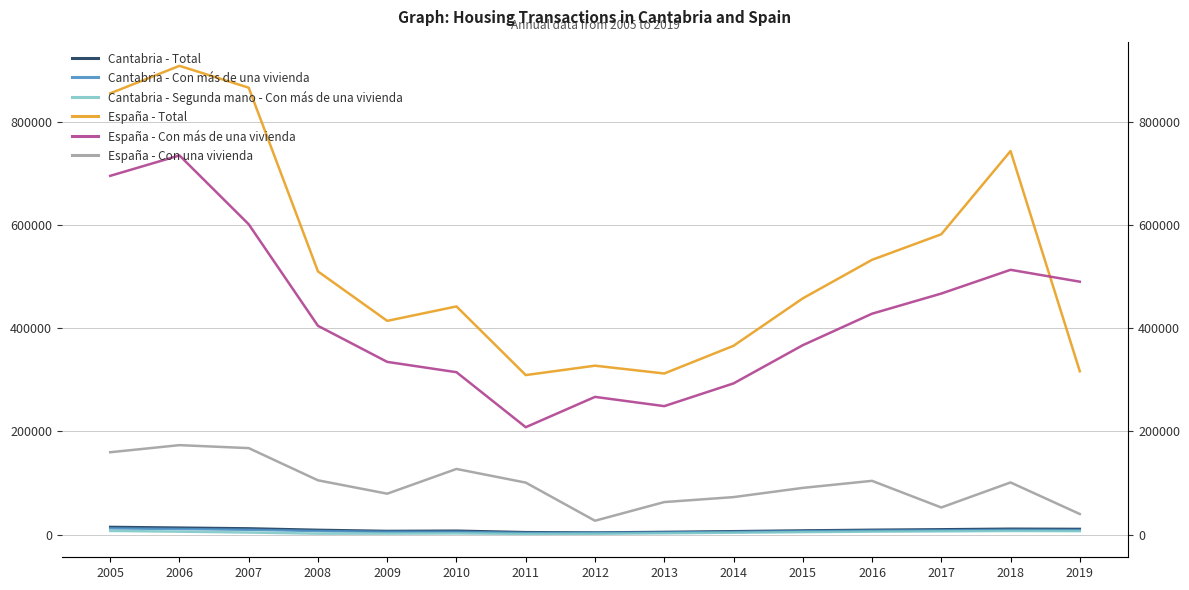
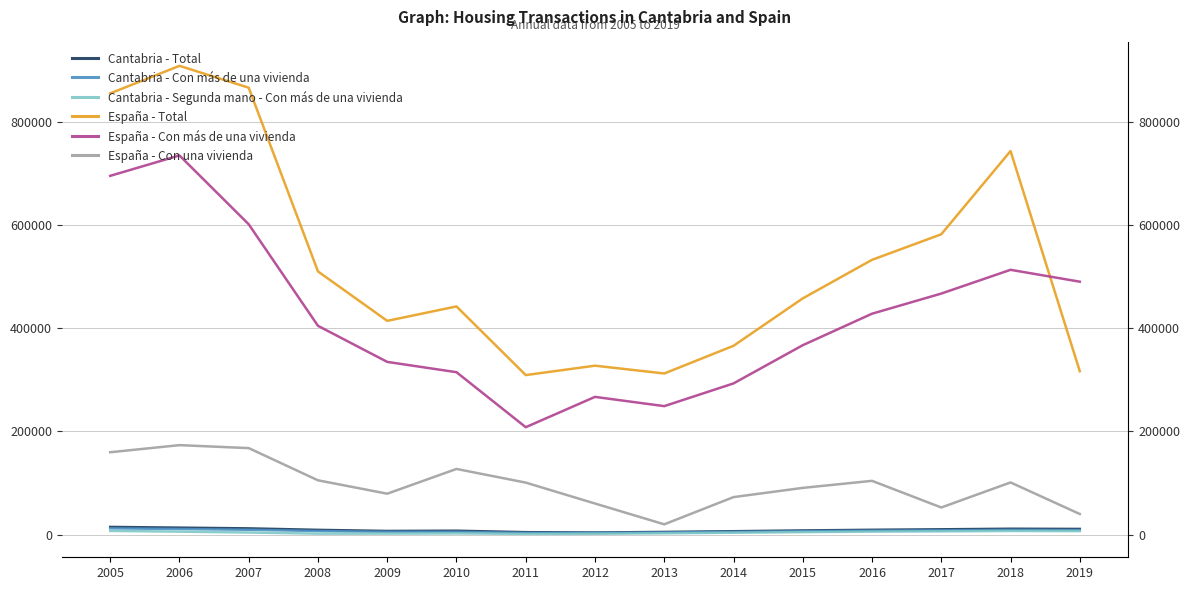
  {
    "Cantabria - Segunda mano - Con más de una vivienda": {
      "2006": 10000,
      "2007": 0,
      "2008": 0
    },
    "España - Total": {
      "2005": 850000,
      "2006": 910000,
      "2007": 870000,
      "2008": 510000,
      "2009": 410000,
      "2010": 440000,
      "2011": 310000,
      "2012": 330000,
      "2013": 310000,
      "2014": 370000,
      "2015": 460000,
      "2016": 530000,
      "2017": 580000,
      "2018": 740000,
      "2019": 320000
    },
    "España - Con más de una vivienda": {
      "2005": 690000,
      "2006": 730000,
      "2007": 600000,
      "2008": 400000,
      "2009": 330000,
      "2010": 310000,
      "2011": 210000,
      "2012": 270000,
      "2013": 250000,
      "2014": 290000,
      "2015": 370000,
      "2016": 430000,
      "2017": 470000,
      "2018": 510000,
      "2019": 490000
    },
    "España - Con una vivienda": {
      "2005": 160000,
      "2006": 170000,
      "2007": 170000,
      "2008": 110000,
      "2009": 80000,
      "2010": 130000,
      "2011": 100000,
-     "2012": 30000,
-     "2013": 60000,
+     "2012": 60000,
+     "2013": 20000,
      "2014": 70000,
      "2015": 90000,
      "2016": 100000,
      "2017": 50000,
      "2018": 100000,
      "2019": 40000
    }
  }
